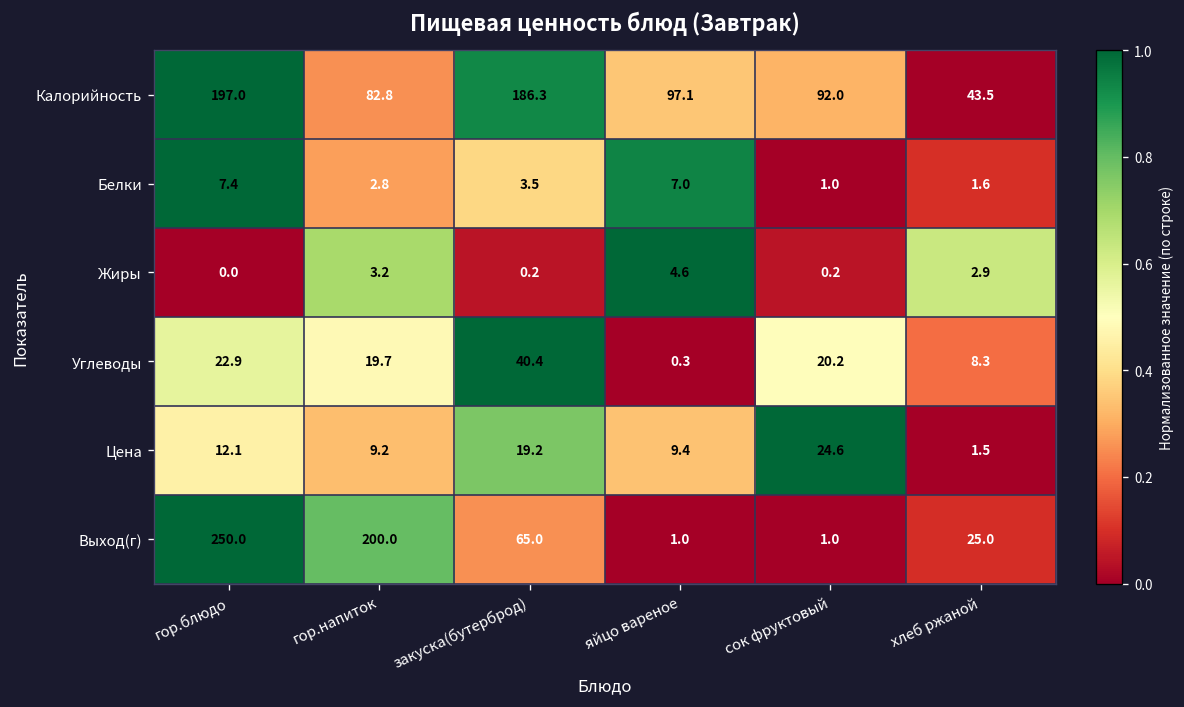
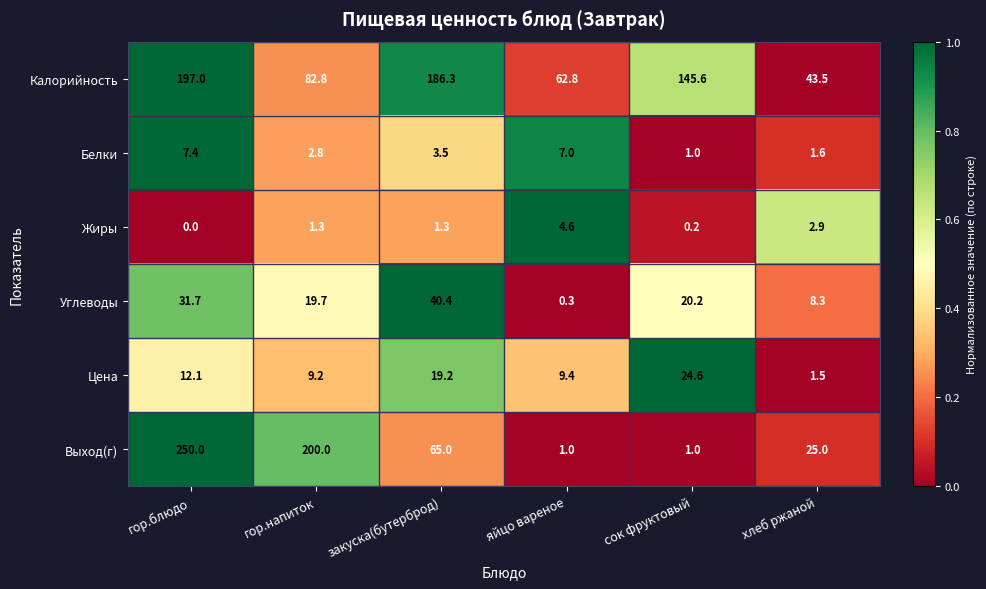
  {
    "Калорийность": {
      "гор.блюдо": 197.0,
      "гор.напиток": 82.8,
      "закуска(бутерброд)": 186.3,
-     "яйцо вареное": 97.1,
-     "сок фруктовый": 92.0,
+     "яйцо вареное": 62.8,
+     "сок фруктовый": 145.6,
      "хлеб ржаной": 43.5
    },
    "Белки": {
      "гор.блюдо": 7.4,
      "гор.напиток": 2.8,
      "закуска(бутерброд)": 3.5,
      "яйцо вареное": 7.0,
      "сок фруктовый": 1.0,
      "хлеб ржаной": 1.6
    },
    "Жиры": {
      "гор.блюдо": 0.0,
-     "гор.напиток": 3.2,
-     "закуска(бутерброд)": 0.2,
+     "гор.напиток": 1.3,
+     "закуска(бутерброд)": 1.3,
      "яйцо вареное": 4.6,
      "сок фруктовый": 0.2,
      "хлеб ржаной": 2.9
    },
    "Углеводы": {
-     "гор.блюдо": 22.9,
+     "гор.блюдо": 31.7,
      "гор.напиток": 19.7,
      "закуска(бутерброд)": 40.4,
      "яйцо вареное": 0.3,
      "сок фруктовый": 20.2,
      "хлеб ржаной": 8.3
    },
    "Цена": {
      "гор.блюдо": 12.1,
      "гор.напиток": 9.2,
      "закуска(бутерброд)": 19.2,
      "яйцо вареное": 9.4,
      "сок фруктовый": 24.6,
      "хлеб ржаной": 1.5
    },
    "Выход(г)": {
      "гор.блюдо": 250.0,
      "гор.напиток": 200.0,
      "закуска(бутерброд)": 65.0,
      "яйцо вареное": 1.0,
      "сок фруктовый": 1.0,
      "хлеб ржаной": 25.0
    }
  }
